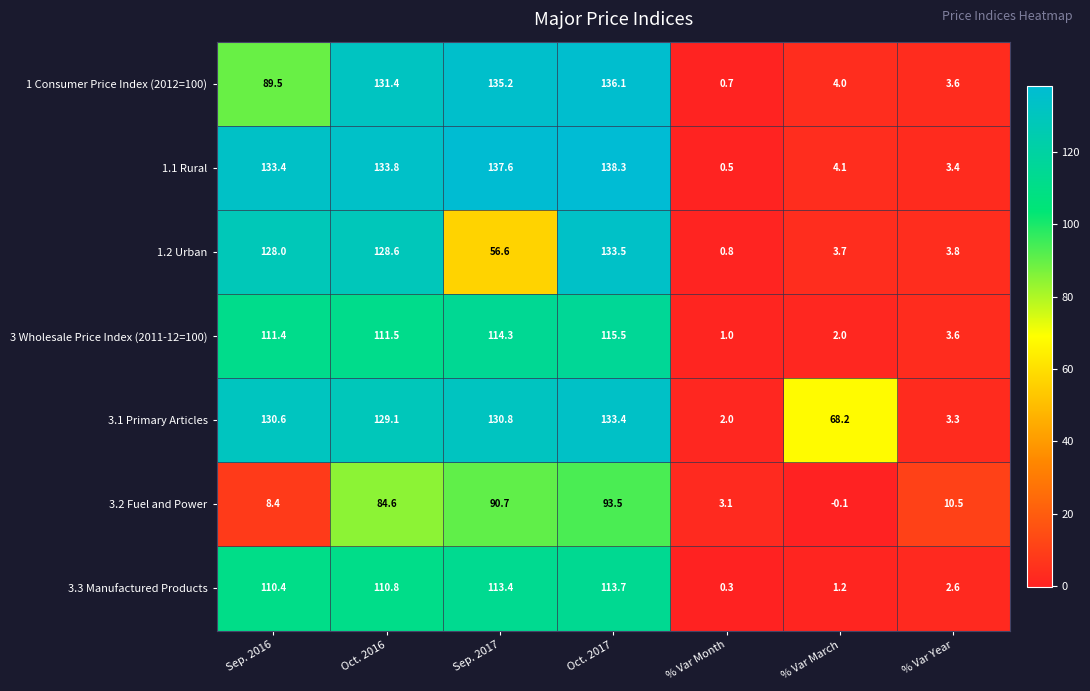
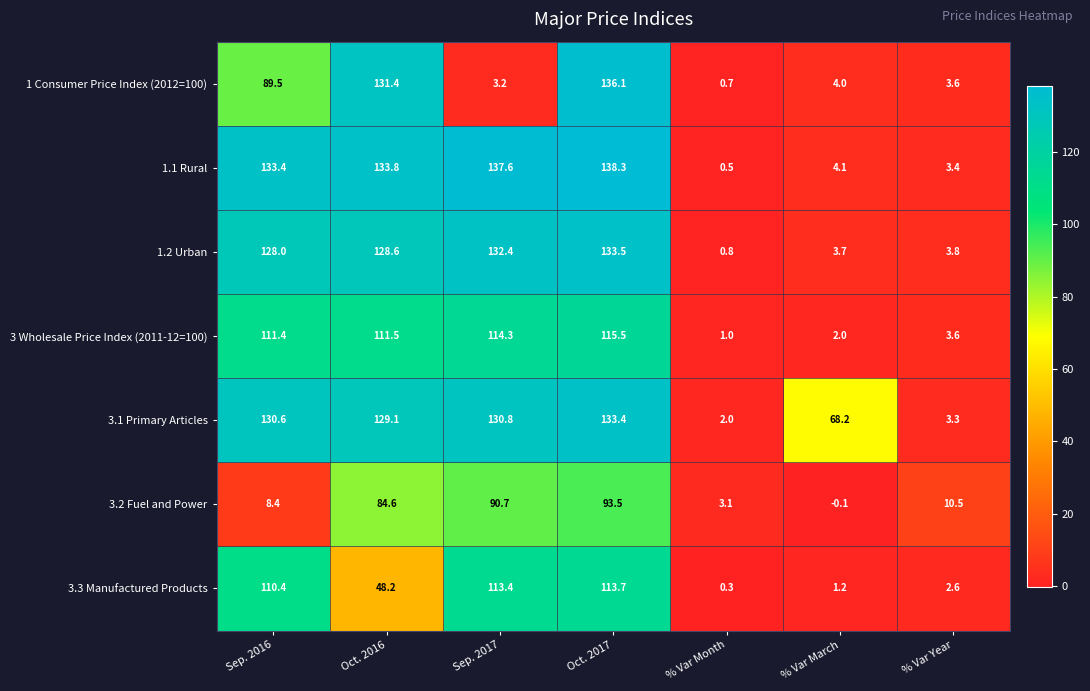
  {
    "1 Consumer Price Index (2012=100)": {
      "Sep. 2016": 89.5,
      "Oct. 2016": 131.4,
-     "Sep. 2017": 135.2,
+     "Sep. 2017": 3.2,
      "Oct. 2017": 136.1,
      "% Var Month": 0.7,
      "% Var March": 4.0,
      "% Var Year": 3.6
    },
    "1.1 Rural": {
      "Sep. 2016": 133.4,
      "Oct. 2016": 133.8,
      "Sep. 2017": 137.6,
      "Oct. 2017": 138.3,
      "% Var Month": 0.5,
      "% Var March": 4.1,
      "% Var Year": 3.4
    },
    "1.2 Urban": {
      "Sep. 2016": 128.0,
      "Oct. 2016": 128.6,
-     "Sep. 2017": 56.6,
+     "Sep. 2017": 132.4,
      "Oct. 2017": 133.5,
      "% Var Month": 0.8,
      "% Var March": 3.7,
      "% Var Year": 3.8
    },
    "3 Wholesale Price Index (2011-12=100)": {
      "Sep. 2016": 111.4,
      "Oct. 2016": 111.5,
      "Sep. 2017": 114.3,
      "Oct. 2017": 115.5,
      "% Var Month": 1.0,
      "% Var March": 2.0,
      "% Var Year": 3.6
    },
    "3.1 Primary Articles": {
      "Sep. 2016": 130.6,
      "Oct. 2016": 129.1,
      "Sep. 2017": 130.8,
      "Oct. 2017": 133.4,
      "% Var Month": 2.0,
      "% Var March": 68.2,
      "% Var Year": 3.3
    },
    "3.2 Fuel and Power": {
      "Sep. 2016": 8.4,
      "Oct. 2016": 84.6,
      "Sep. 2017": 90.7,
      "Oct. 2017": 93.5,
      "% Var Month": 3.1,
      "% Var March": -0.1,
      "% Var Year": 10.5
    },
    "3.3 Manufactured Products": {
      "Sep. 2016": 110.4,
-     "Oct. 2016": 110.8,
+     "Oct. 2016": 48.2,
      "Sep. 2017": 113.4,
      "Oct. 2017": 113.7,
      "% Var Month": 0.3,
      "% Var March": 1.2,
      "% Var Year": 2.6
    }
  }
